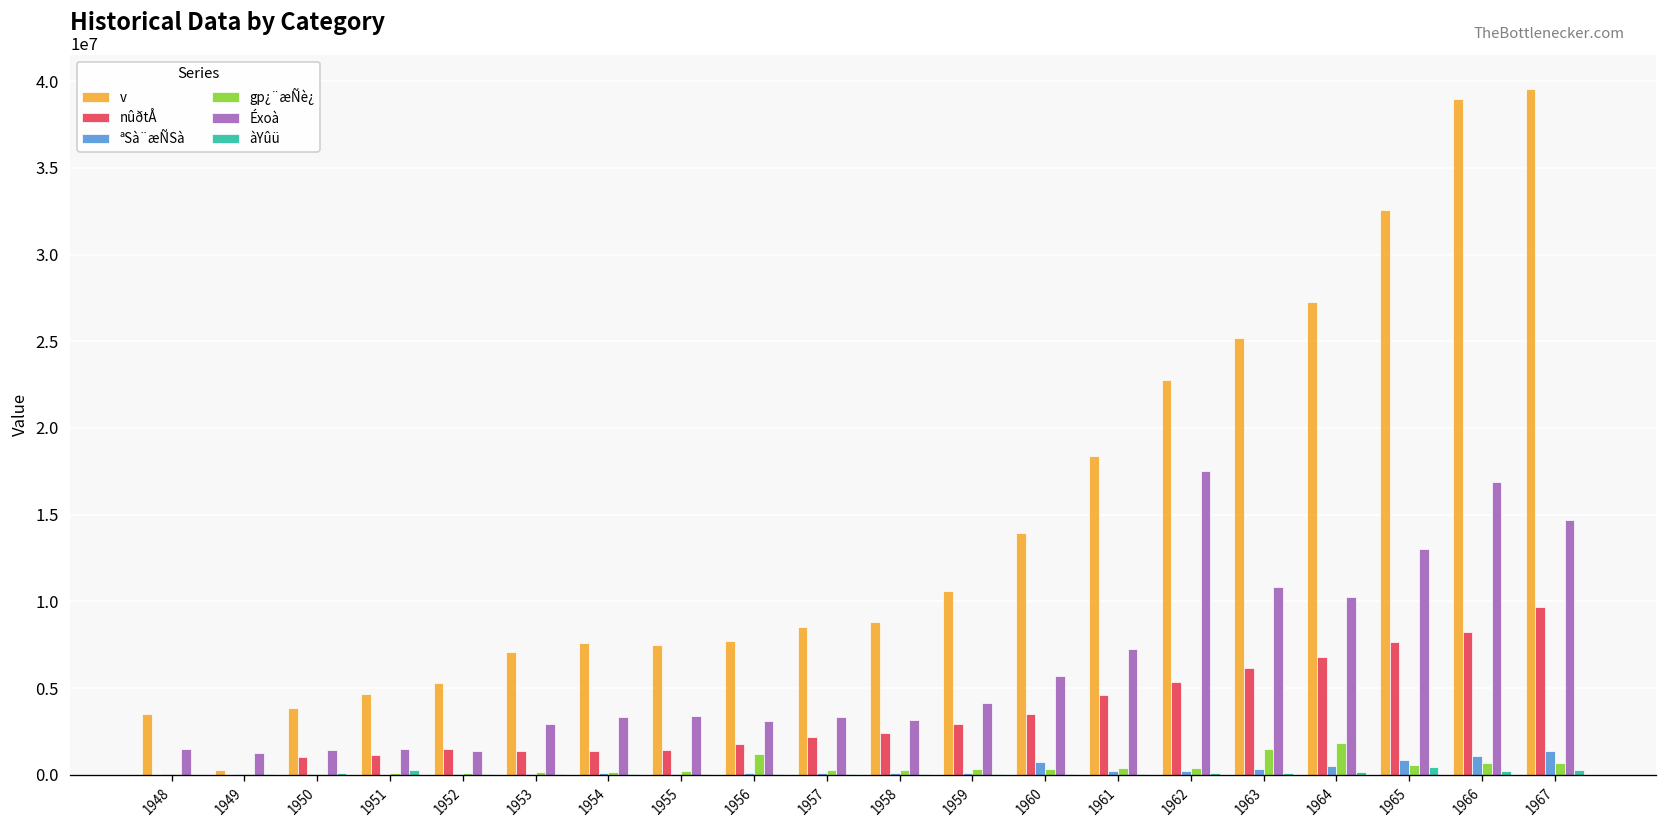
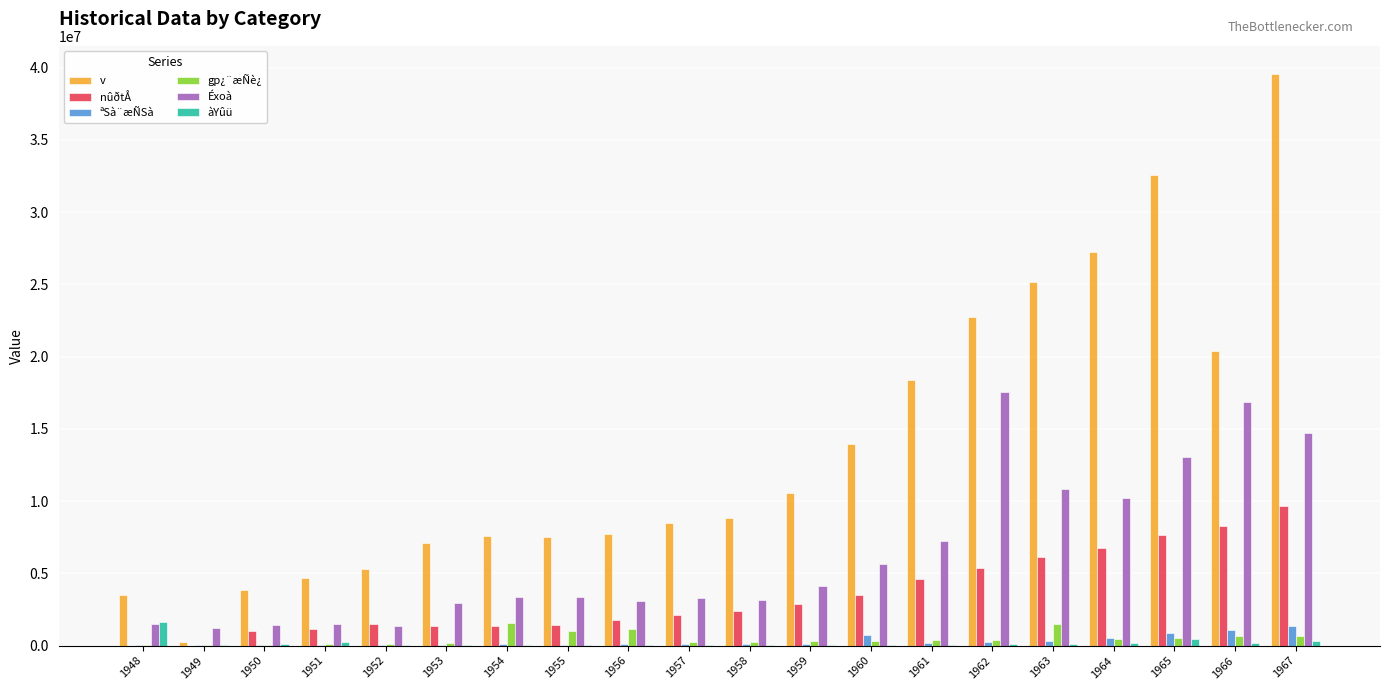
  {
    "v": {
      "1948": 3500000,
      "1949": 300000,
      "1950": 3800000,
      "1951": 4700000,
      "1952": 5300000,
      "1953": 7100000,
      "1954": 7600000,
      "1955": 7500000,
      "1956": 7700000,
      "1957": 8500000,
      "1958": 8800000,
      "1959": 10600000,
      "1960": 14000000,
      "1961": 18400000,
      "1962": 22800000,
      "1963": 25200000,
      "1964": 27300000,
      "1965": 32600000,
-     "1966": 39000000,
+     "1966": 20400000,
      "1967": 39500000
    },
    "nûðtÅ": {
      "1948": 0,
      "1949": 0,
      "1950": 1000000,
      "1951": 1100000,
      "1952": 1500000,
      "1953": 1400000,
      "1954": 1400000,
      "1955": 1400000,
      "1956": 1700000,
      "1957": 2200000,
      "1958": 2400000,
      "1959": 2900000,
      "1960": 3500000,
      "1961": 4600000,
      "1962": 5300000,
      "1963": 6100000,
      "1964": 6800000,
      "1965": 7700000,
      "1966": 8300000,
      "1967": 9700000
    },
    "ªSà¨æÑSà": {
      "1960": 700000,
      "1961": 200000,
      "1962": 200000,
      "1963": 300000,
      "1964": 500000,
      "1965": 900000,
      "1966": 1100000,
      "1967": 1400000
    },
    "gp¿¨æÑè¿": {
-     "1954": 200000,
-     "1955": 200000,
+     "1954": 1600000,
+     "1955": 1000000,
      "1956": 1200000,
      "1957": 300000,
      "1958": 300000,
      "1959": 300000,
      "1960": 300000,
      "1961": 400000,
      "1962": 400000,
      "1963": 1500000,
-     "1964": 1800000,
+     "1964": 500000,
      "1965": 600000,
      "1966": 700000,
      "1967": 700000
    },
    "Éxoà": {
      "1948": 1500000,
      "1949": 1200000,
      "1950": 1400000,
      "1951": 1500000,
      "1952": 1400000,
      "1953": 2900000,
      "1954": 3300000,
      "1955": 3400000,
      "1956": 3100000,
      "1957": 3300000,
      "1958": 3200000,
      "1959": 4100000,
      "1960": 5700000,
      "1961": 7300000,
      "1962": 17500000,
      "1963": 10800000,
      "1964": 10200000,
      "1965": 13000000,
      "1966": 16900000,
      "1967": 14700000
    },
    "àYûü": {
-     "1948": 0,
+     "1948": 1600000,
      "1951": 300000,
      "1965": 500000,
      "1966": 200000,
      "1967": 300000
    }
  }
